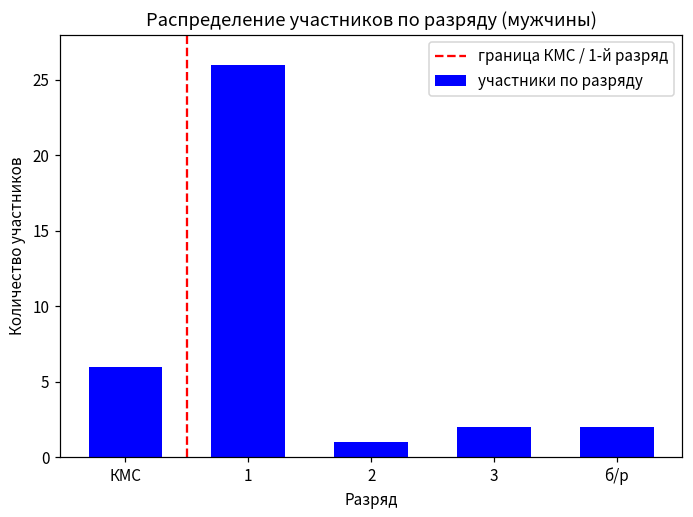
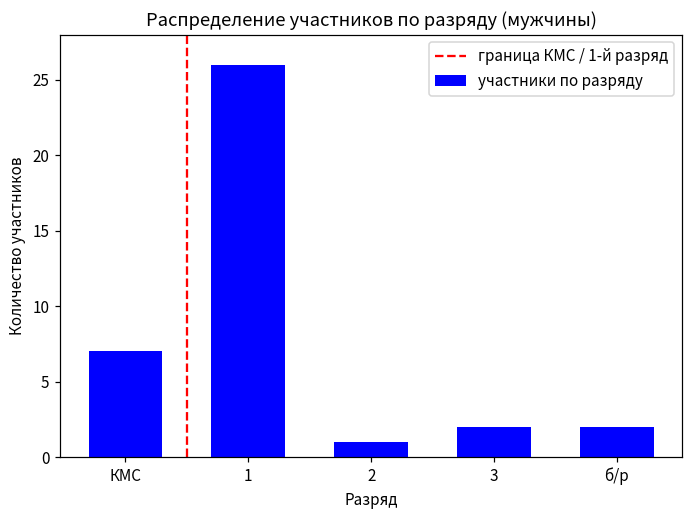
  {
-   "КМС": 6,
+   "КМС": 7,
    "1": 26,
    "2": 1,
    "3": 2,
    "б/р": 2
  }
